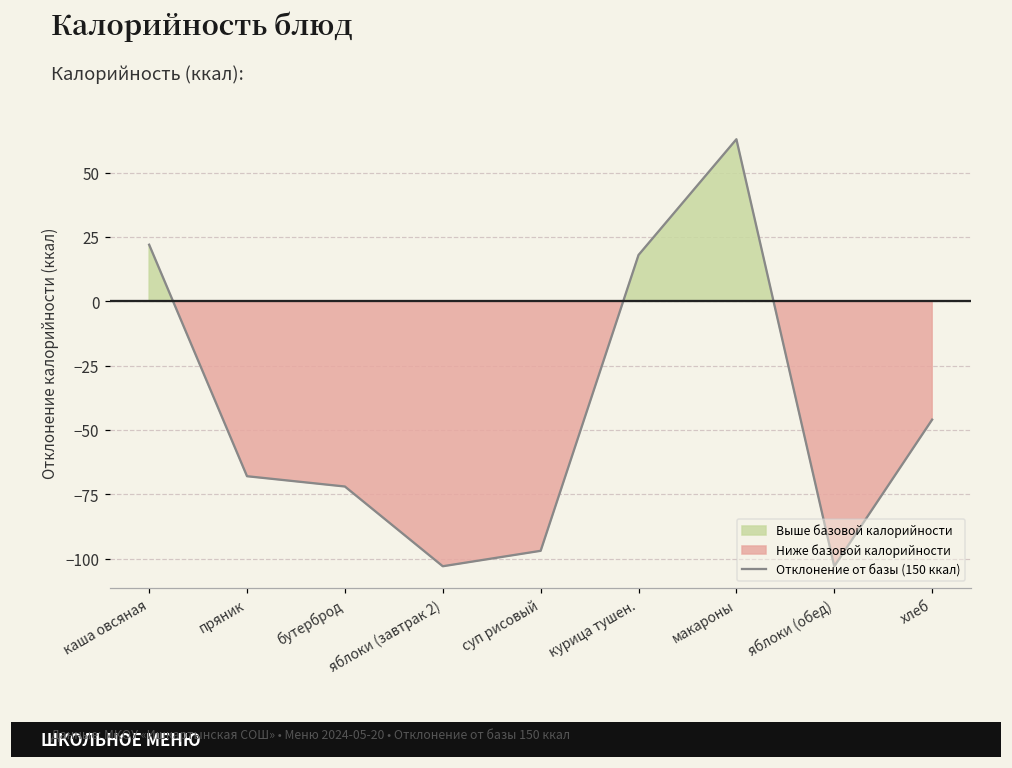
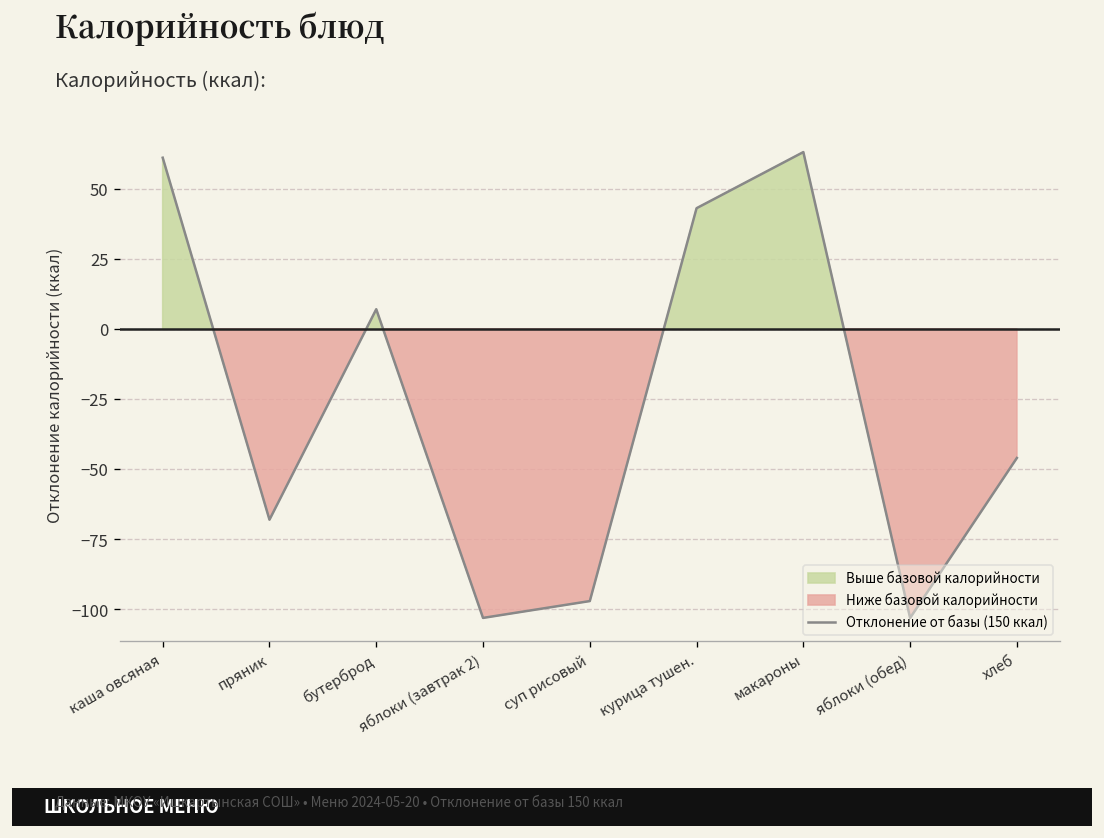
  {
-   "каша овсяная": 22,
+   "каша овсяная": 61,
    "пряник": -68,
-   "бутерброд": -72,
+   "бутерброд": 7,
    "яблоки (завтрак 2)": -103,
    "суп рисовый": -97,
-   "курица тушен.": 18,
+   "курица тушен.": 43,
    "макароны": 63,
    "хлеб": -46
  }
